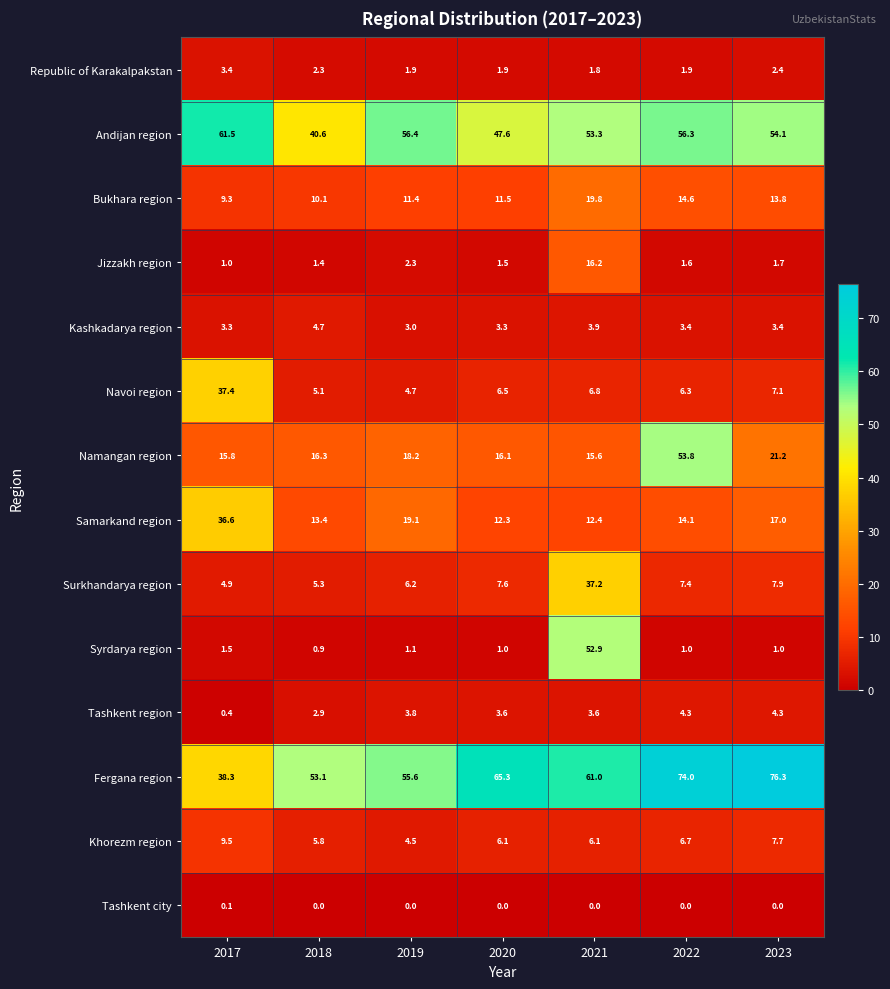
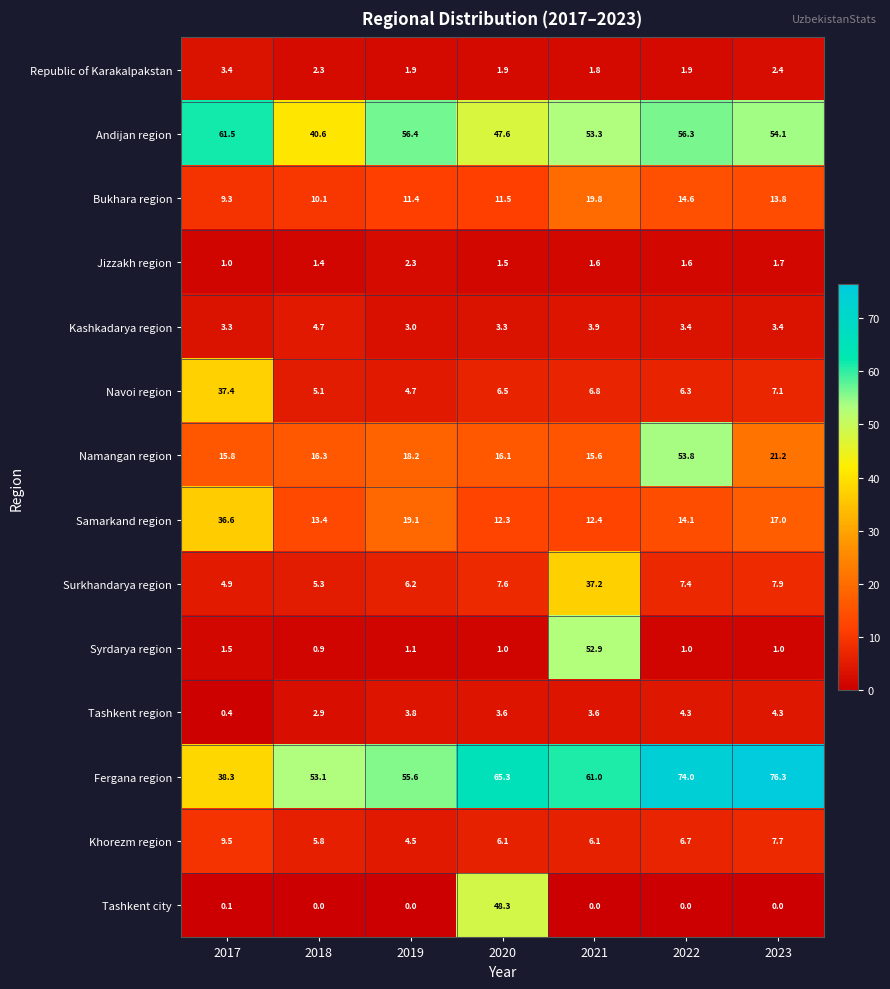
  {
    "Republic of Karakalpakstan": {
      "2017": 3.4,
      "2018": 2.3,
      "2019": 1.9,
      "2020": 1.9,
      "2021": 1.8,
      "2022": 1.9,
      "2023": 2.4
    },
    "Andijan region": {
      "2017": 61.5,
      "2018": 40.6,
      "2019": 56.4,
      "2020": 47.6,
      "2021": 53.3,
      "2022": 56.3,
      "2023": 54.1
    },
    "Bukhara region": {
      "2017": 9.3,
      "2018": 10.1,
      "2019": 11.4,
      "2020": 11.5,
      "2021": 19.8,
      "2022": 14.6,
      "2023": 13.8
    },
    "Jizzakh region": {
      "2017": 1.0,
      "2018": 1.4,
      "2019": 2.3,
      "2020": 1.5,
-     "2021": 16.2,
+     "2021": 1.6,
      "2022": 1.6,
      "2023": 1.7
    },
    "Kashkadarya region": {
      "2017": 3.3,
      "2018": 4.7,
      "2019": 3.0,
      "2020": 3.3,
      "2021": 3.9,
      "2022": 3.4,
      "2023": 3.4
    },
    "Navoi region": {
      "2017": 37.4,
      "2018": 5.1,
      "2019": 4.7,
      "2020": 6.5,
      "2021": 6.8,
      "2022": 6.3,
      "2023": 7.1
    },
    "Namangan region": {
      "2017": 15.8,
      "2018": 16.3,
      "2019": 18.2,
      "2020": 16.1,
      "2021": 15.6,
      "2022": 53.8,
      "2023": 21.2
    },
    "Samarkand region": {
      "2017": 36.6,
      "2018": 13.4,
      "2019": 19.1,
      "2020": 12.3,
      "2021": 12.4,
      "2022": 14.1,
      "2023": 17.0
    },
    "Surkhandarya region": {
      "2017": 4.9,
      "2018": 5.3,
      "2019": 6.2,
      "2020": 7.6,
      "2021": 37.2,
      "2022": 7.4,
      "2023": 7.9
    },
    "Syrdarya region": {
      "2017": 1.5,
      "2018": 0.9,
      "2019": 1.1,
      "2020": 1.0,
      "2021": 52.9,
      "2022": 1.0,
      "2023": 1.0
    },
    "Tashkent region": {
      "2017": 0.4,
      "2018": 2.9,
      "2019": 3.8,
      "2020": 3.6,
      "2021": 3.6,
      "2022": 4.3,
      "2023": 4.3
    },
    "Fergana region": {
      "2017": 38.3,
      "2018": 53.1,
      "2019": 55.6,
      "2020": 65.3,
      "2021": 61.0,
      "2022": 74.0,
      "2023": 76.3
    },
    "Khorezm region": {
      "2017": 9.5,
      "2018": 5.8,
      "2019": 4.5,
      "2020": 6.1,
      "2021": 6.1,
      "2022": 6.7,
      "2023": 7.7
    },
    "Tashkent city": {
      "2017": 0.1,
      "2018": 0.0,
      "2019": 0.0,
-     "2020": 0.0,
+     "2020": 48.3,
      "2021": 0.0,
      "2022": 0.0,
      "2023": 0.0
    }
  }
